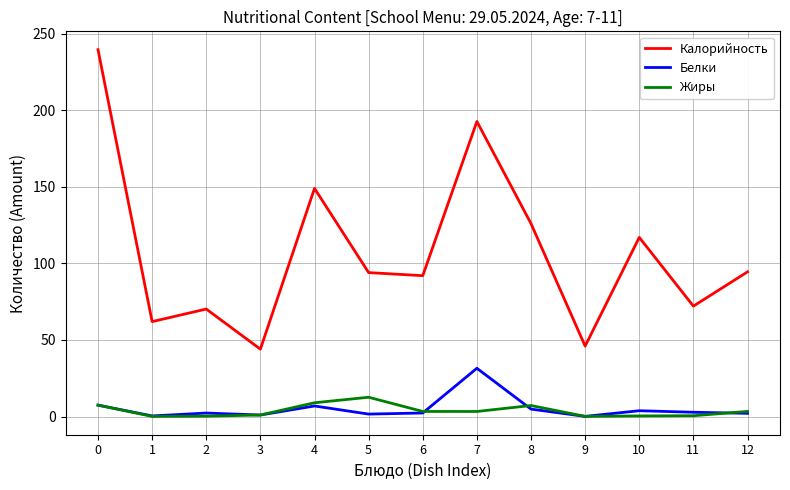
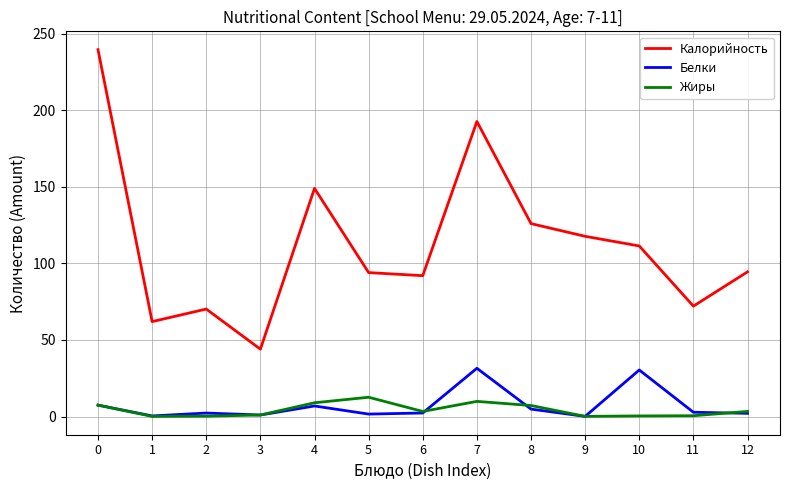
  {
    "Калорийность": {
      "0": 240,
      "1": 62,
      "2": 70,
      "3": 44,
      "4": 149,
      "5": 94,
      "6": 92,
      "7": 193,
      "8": 126,
-     "9": 46,
-     "10": 117,
+     "9": 118,
+     "10": 111,
      "11": 72,
      "12": 95
    },
    "Белки": {
      "2": 2,
      "4": 7,
      "5": 2,
      "7": 32,
      "8": 5,
-     "10": 4,
+     "10": 30,
      "11": 3
    },
    "Жиры": {
      "2": 0,
      "4": 9,
      "5": 13,
-     "7": 3,
+     "7": 10,
      "8": 7,
      "10": 0,
      "11": 1
    }
  }
